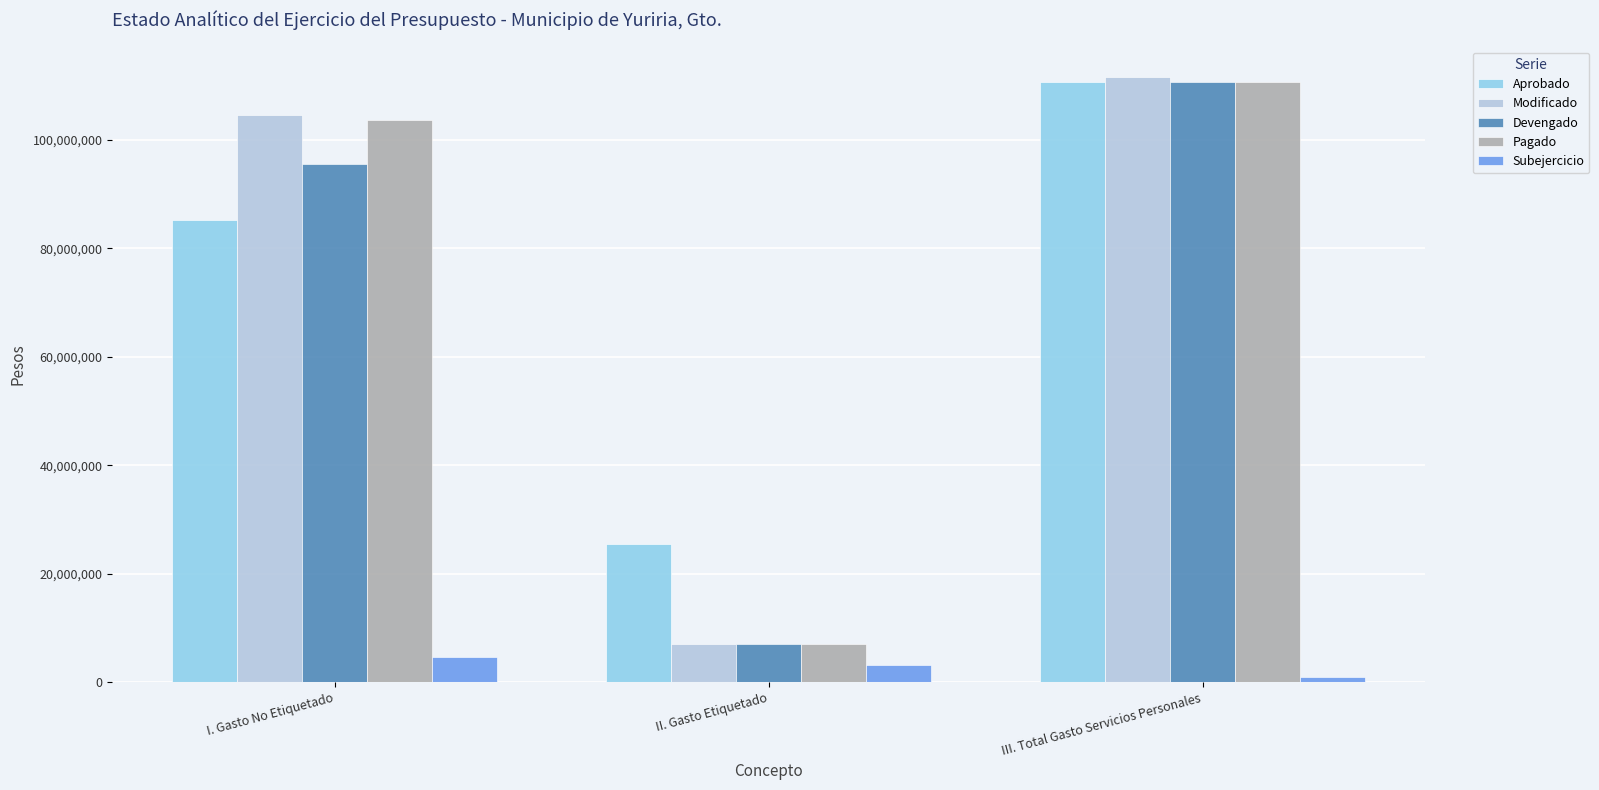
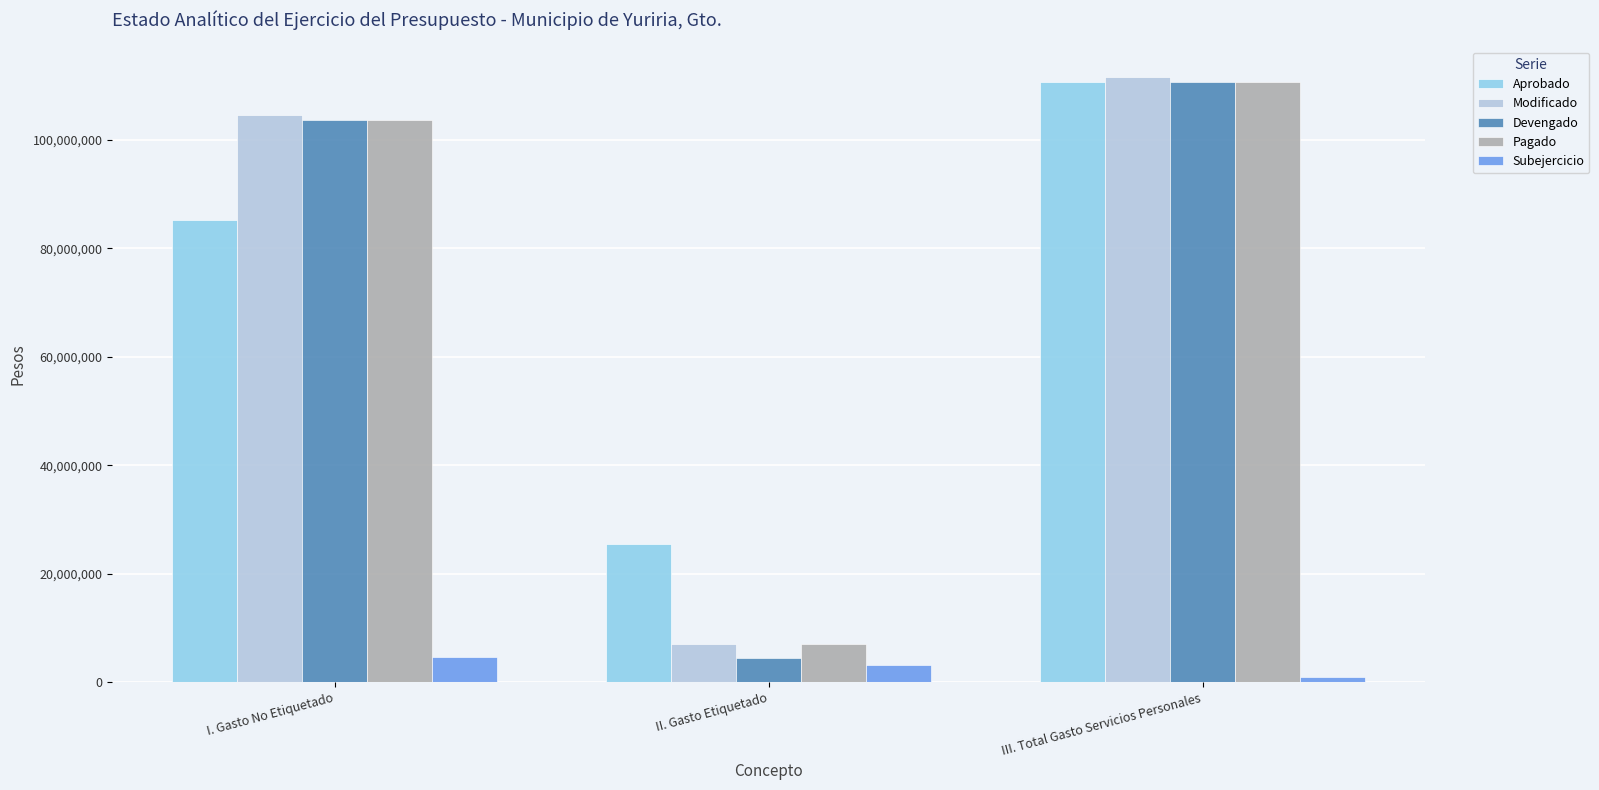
  {
    "Devengado": {
-     "I. Gasto No Etiquetado": "96,000,000",
-     "II. Gasto Etiquetado": "7,000,000",
+     "I. Gasto No Etiquetado": "104,000,000",
+     "II. Gasto Etiquetado": "4,000,000",
      "III. Total Gasto Servicios Personales": "111,000,000"
    },
    "Subejercicio": {
      "I. Gasto No Etiquetado": "5,000,000",
      "II. Gasto Etiquetado": "3,000,000",
      "III. Total Gasto Servicios Personales": "1,000,000"
    }
  }
